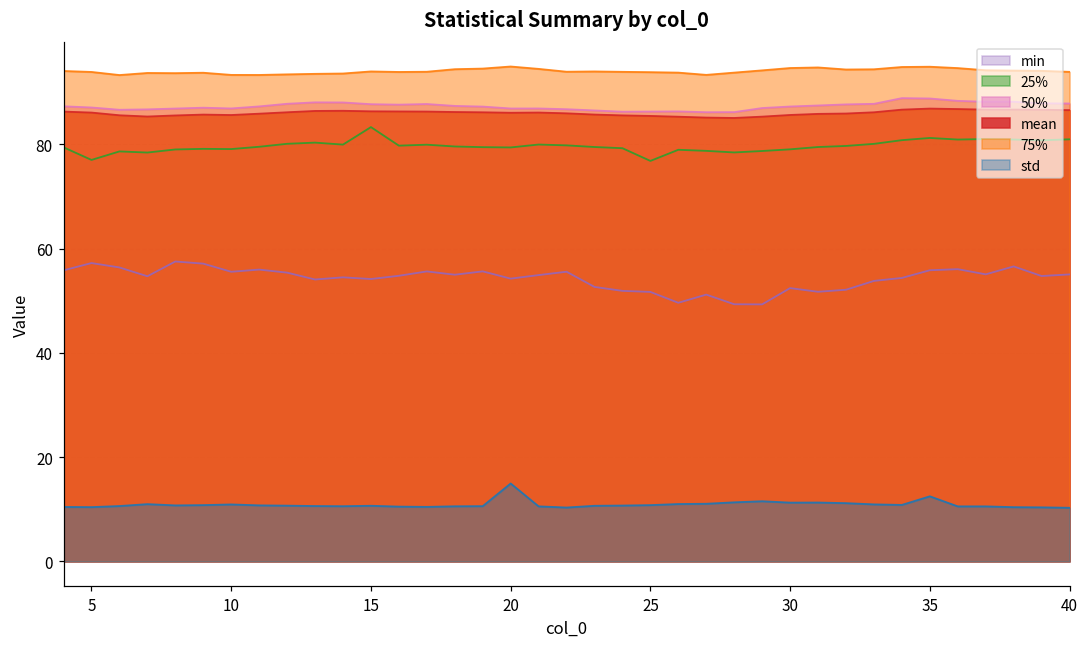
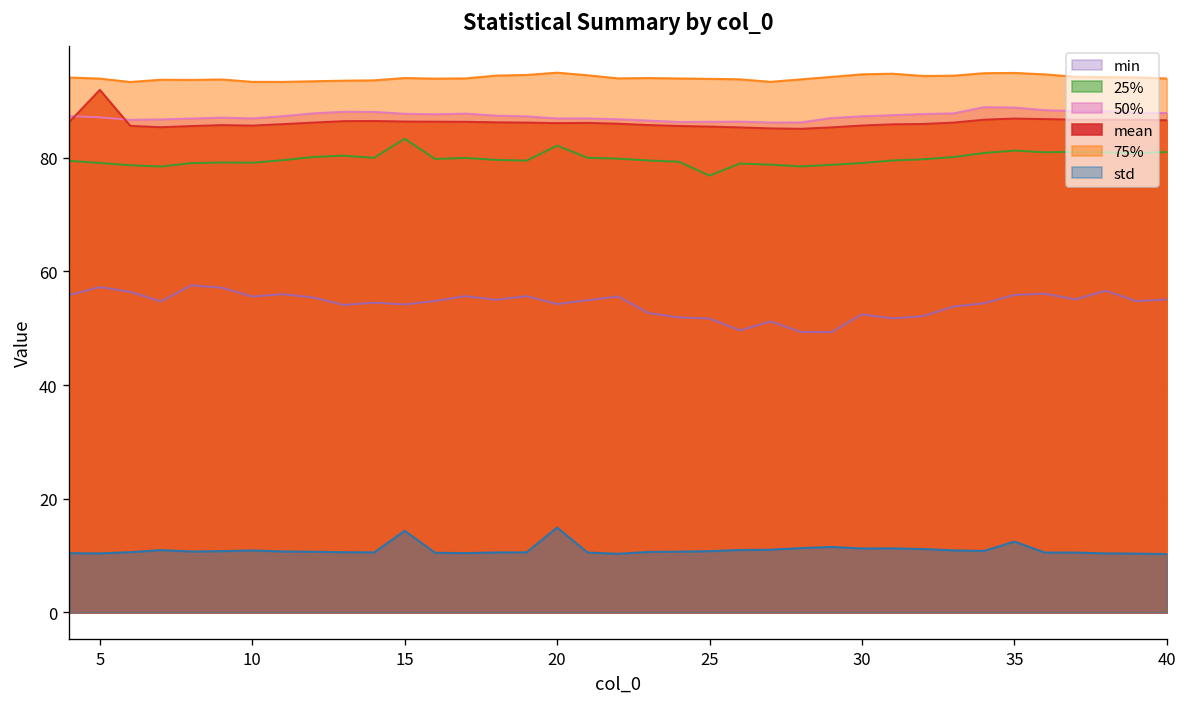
  {
    "25%": {
-     "5": 77,
+     "5": 79,
      "10": 79,
      "15": 83,
-     "20": 79,
+     "20": 82,
      "25": 77,
      "30": 79,
      "35": 81,
      "40": 81
    },
    "mean": {
-     "5": 86,
+     "5": 92,
      "10": 86,
      "15": 86,
      "20": 86,
      "25": 85,
      "30": 86,
      "35": 87,
      "40": 87
    },
    "75%": {
      "5": 94,
      "10": 93,
      "15": 94,
      "20": 95,
      "25": 94,
      "30": 95,
      "35": 95,
      "40": 94
    },
    "std": {
      "5": 10,
      "10": 11,
-     "15": 11,
+     "15": 14,
      "20": 15,
      "25": 11,
      "30": 11,
      "35": 12,
      "40": 10
    }
  }
